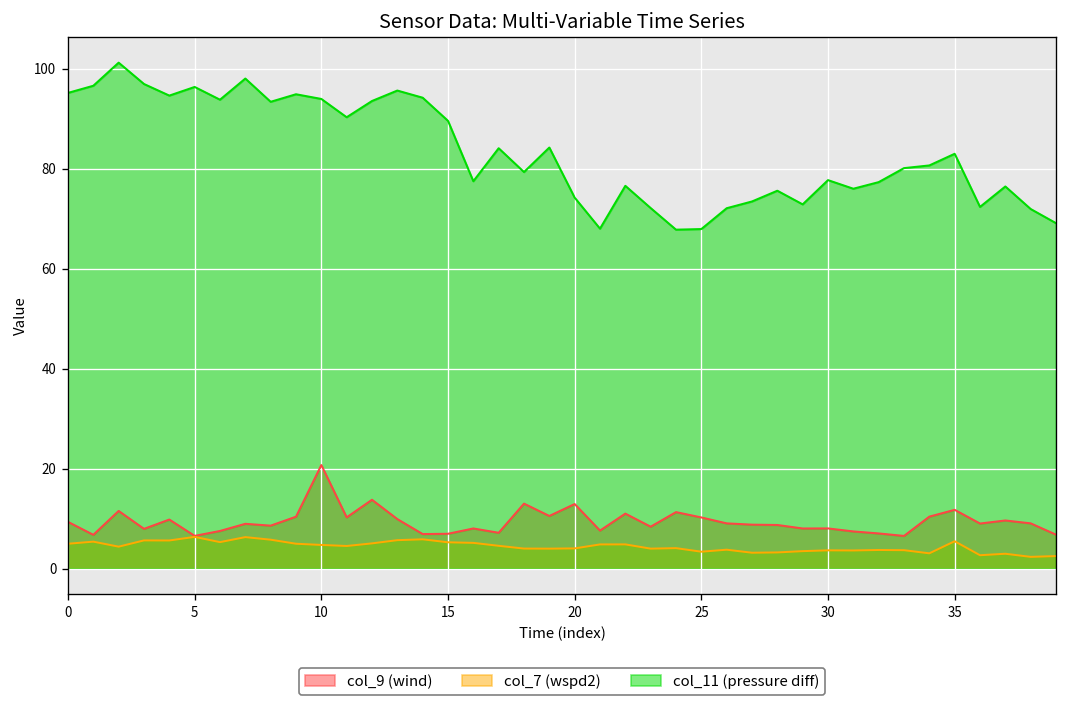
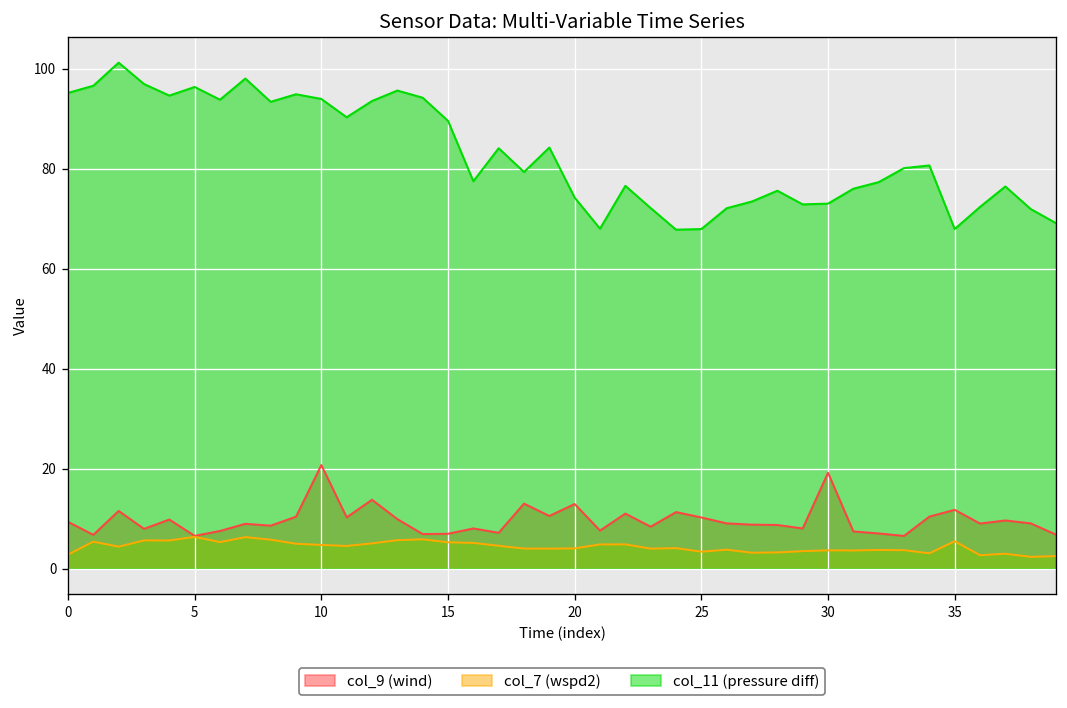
  {
    "col_9 (wind)": {
      "0": 9,
      "10": 21,
      "15": 7,
      "20": 13,
      "25": 10,
-     "30": 8,
+     "30": 19,
      "35": 12
    },
    "col_7 (wspd2)": {
-     "0": 5,
+     "0": 3,
      "10": 5,
      "15": 5,
      "20": 4,
      "25": 3,
      "30": 4,
      "35": 5
    },
    "col_11 (pressure diff)": {
      "0": 95,
      "5": 96,
      "10": 94,
      "15": 90,
      "20": 74,
      "25": 68,
-     "30": 78,
-     "35": 83
+     "30": 73,
+     "35": 68
    }
  }
